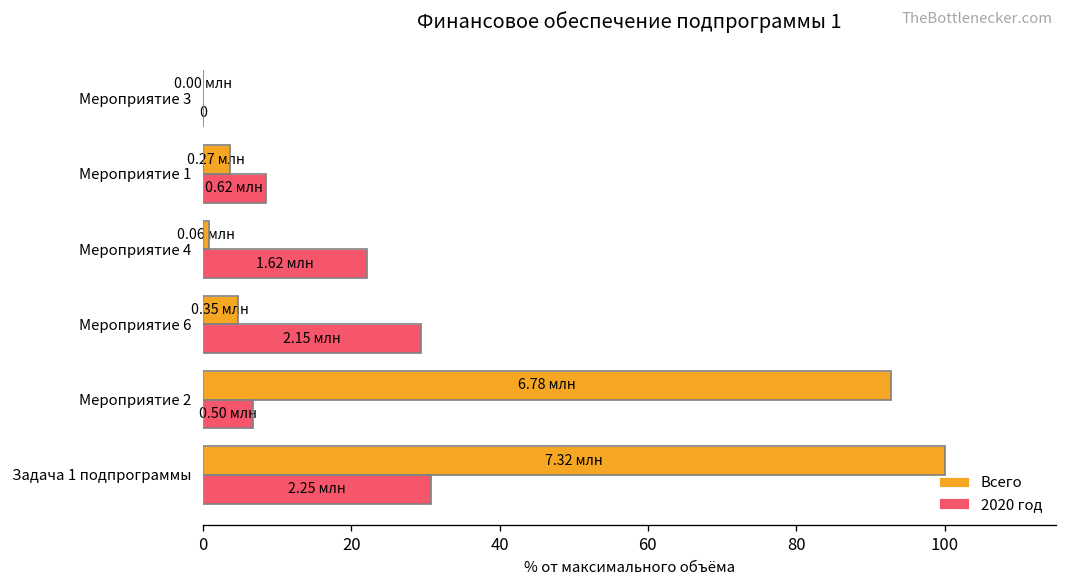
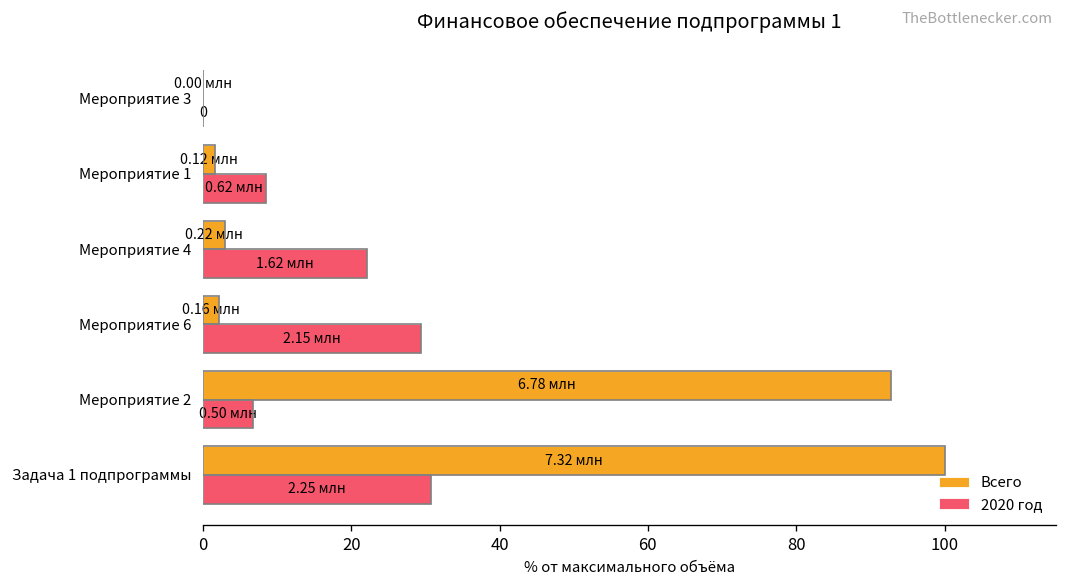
  {
    "Всего": {
      "Мероприятие 3": 0.00,
-     "Мероприятие 1": 0.27,
-     "Мероприятие 4": 0.06,
-     "Мероприятие 6": 0.35
+     "Мероприятие 1": 0.12,
+     "Мероприятие 4": 0.22,
+     "Мероприятие 6": 0.16
    },
    "2020 год": {
      "Мероприятие 3": 0
    }
  }
